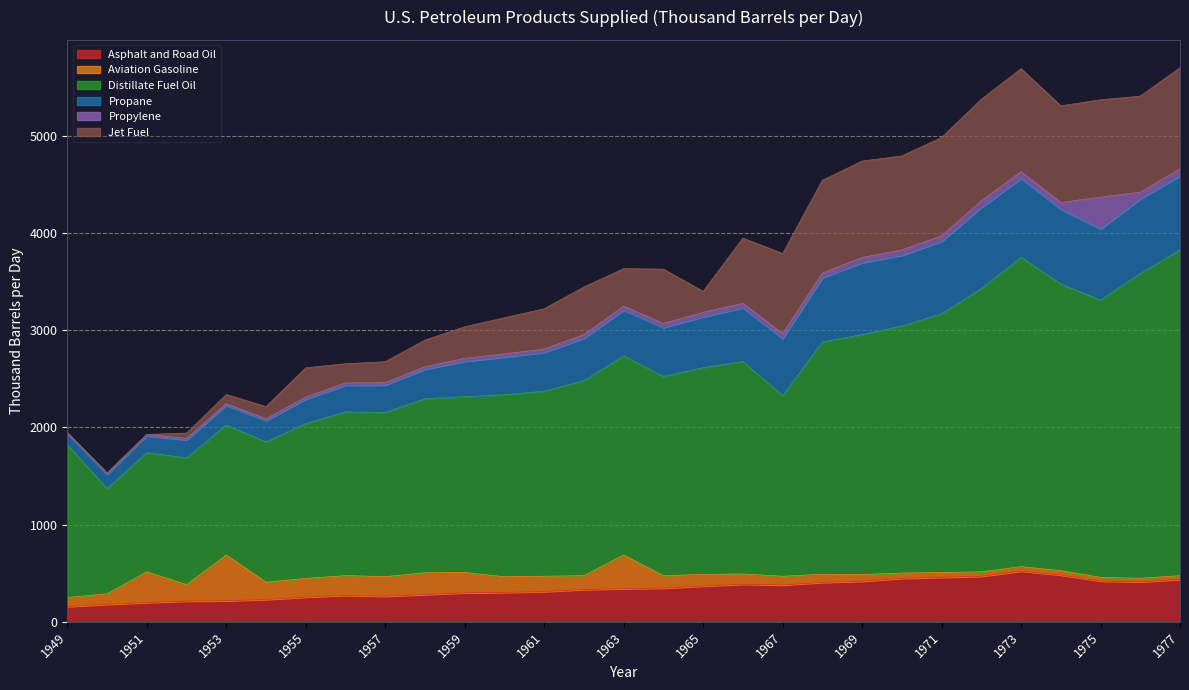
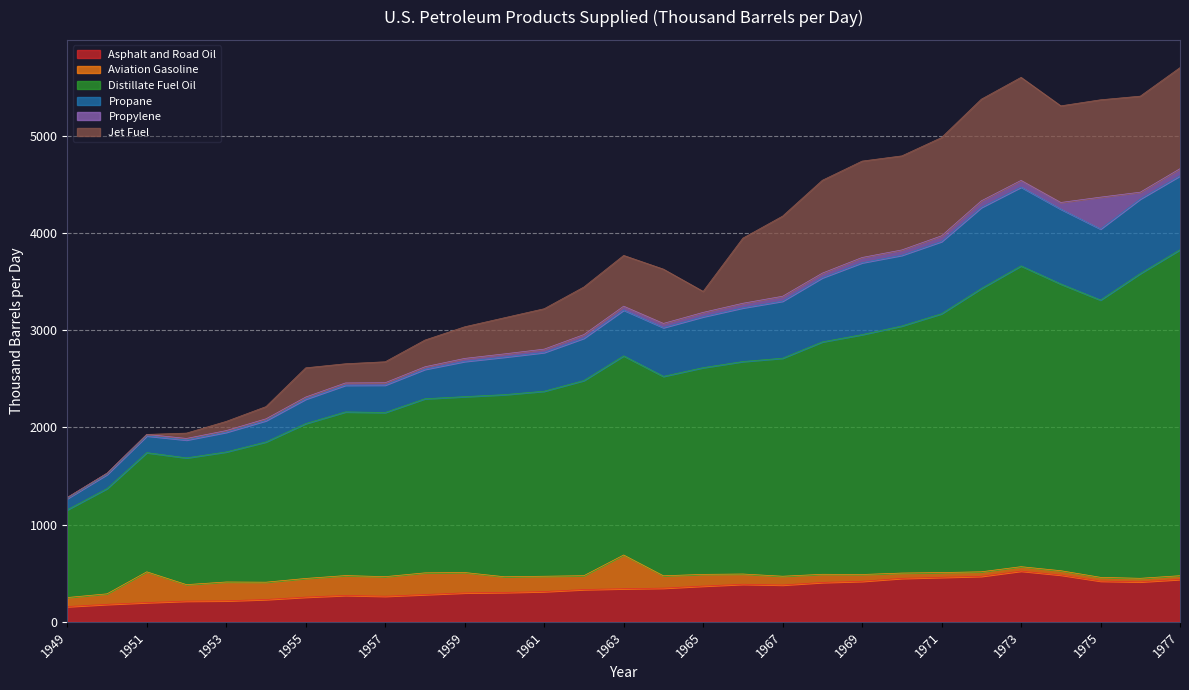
  {
    "Asphalt and Road Oil": {
      "1949": 200,
      "1951": 200,
      "1953": 200,
      "1955": 300,
      "1957": 300,
      "1959": 300,
      "1961": 300,
      "1963": 300,
      "1965": 400,
      "1967": 400,
      "1969": 400,
      "1971": 500,
      "1973": 500,
      "1975": 400,
      "1977": 400
    },
    "Aviation Gasoline": {
      "1949": 100,
      "1951": 300,
-     "1953": 500,
+     "1953": 200,
      "1955": 200,
      "1957": 200,
      "1959": 200,
      "1961": 200,
      "1963": 300,
      "1965": 100,
      "1967": 100,
      "1969": 100,
      "1971": 0,
      "1973": 0,
      "1975": 0,
      "1977": 0
    },
    "Distillate Fuel Oil": {
-     "1949": 1600,
+     "1949": 900,
      "1951": 1200,
      "1953": 1300,
      "1955": 1600,
      "1957": 1700,
      "1959": 1800,
      "1961": 1900,
      "1963": 2000,
      "1965": 2100,
-     "1967": 1900,
+     "1967": 2200,
      "1969": 2500,
      "1971": 2700,
-     "1973": 3200,
+     "1973": 3100,
      "1975": 2900,
      "1977": 3400
    },
    "Propane": {
      "1959": 400,
      "1961": 400,
      "1963": 500,
      "1965": 500,
      "1967": 600,
      "1969": 700,
      "1971": 700,
      "1973": 800,
      "1975": 700,
      "1977": 800
    },
    "Propylene": {
      "1959": 0,
      "1961": 0,
      "1963": 0,
      "1965": 0,
      "1967": 100,
      "1969": 100,
      "1971": 100,
      "1973": 100,
      "1975": 300,
      "1977": 100
    },
    "Jet Fuel": {
      "1953": 100,
      "1955": 300,
      "1957": 200,
      "1959": 300,
      "1961": 400,
-     "1963": 400,
+     "1963": 500,
      "1965": 200,
      "1967": 800,
      "1969": 1000,
      "1971": 1000,
      "1973": 1100,
      "1975": 1000,
      "1977": 1000
    }
  }
